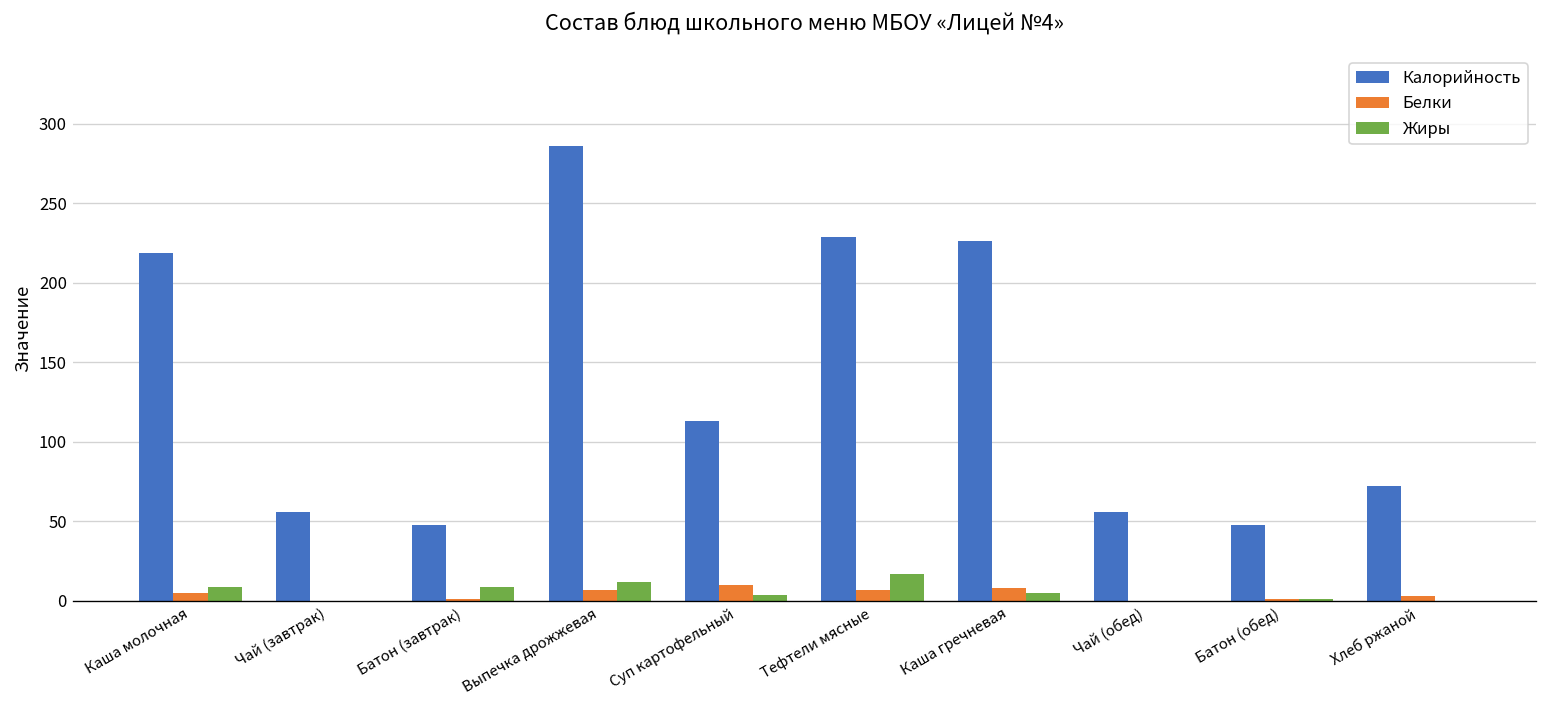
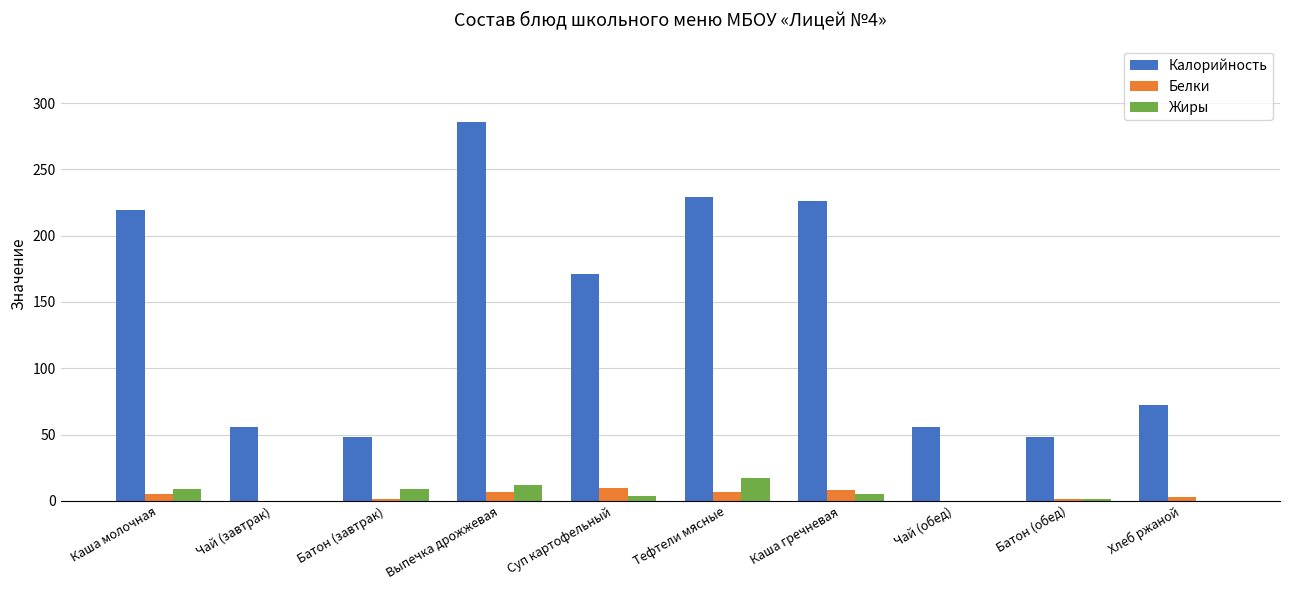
  {
    "Калорийность": {
      "Каша молочная": 219,
      "Чай (завтрак)": 56,
      "Батон (завтрак)": 48,
      "Выпечка дрожжевая": 286,
-     "Суп картофельный": 113,
+     "Суп картофельный": 171,
      "Тефтели мясные": 229,
      "Каша гречневая": 226,
      "Чай (обед)": 56,
      "Батон (обед)": 48,
      "Хлеб ржаной": 72
    },
    "Белки": {
      "Каша молочная": 5,
      "Чай (завтрак)": 0,
      "Выпечка дрожжевая": 7,
      "Суп картофельный": 10,
      "Тефтели мясные": 7,
      "Каша гречневая": 8,
      "Чай (обед)": 0,
      "Хлеб ржаной": 3
    },
    "Жиры": {
      "Каша молочная": 9,
      "Чай (завтрак)": 0,
      "Батон (завтрак)": 9,
      "Выпечка дрожжевая": 12,
      "Суп картофельный": 4,
      "Тефтели мясные": 17,
      "Каша гречневая": 5,
      "Чай (обед)": 0,
      "Хлеб ржаной": 0
    }
  }
